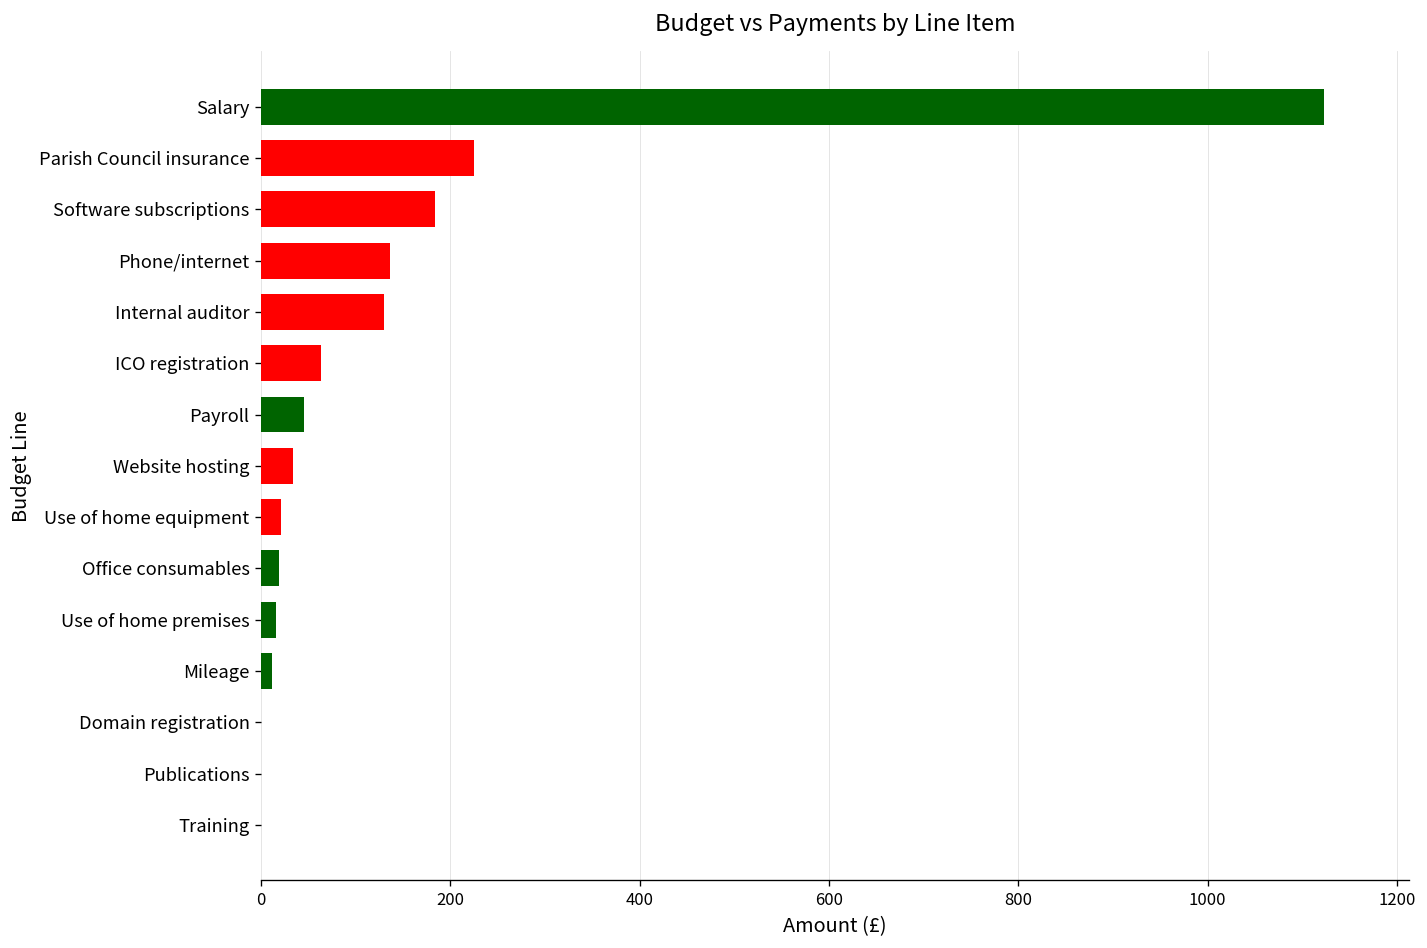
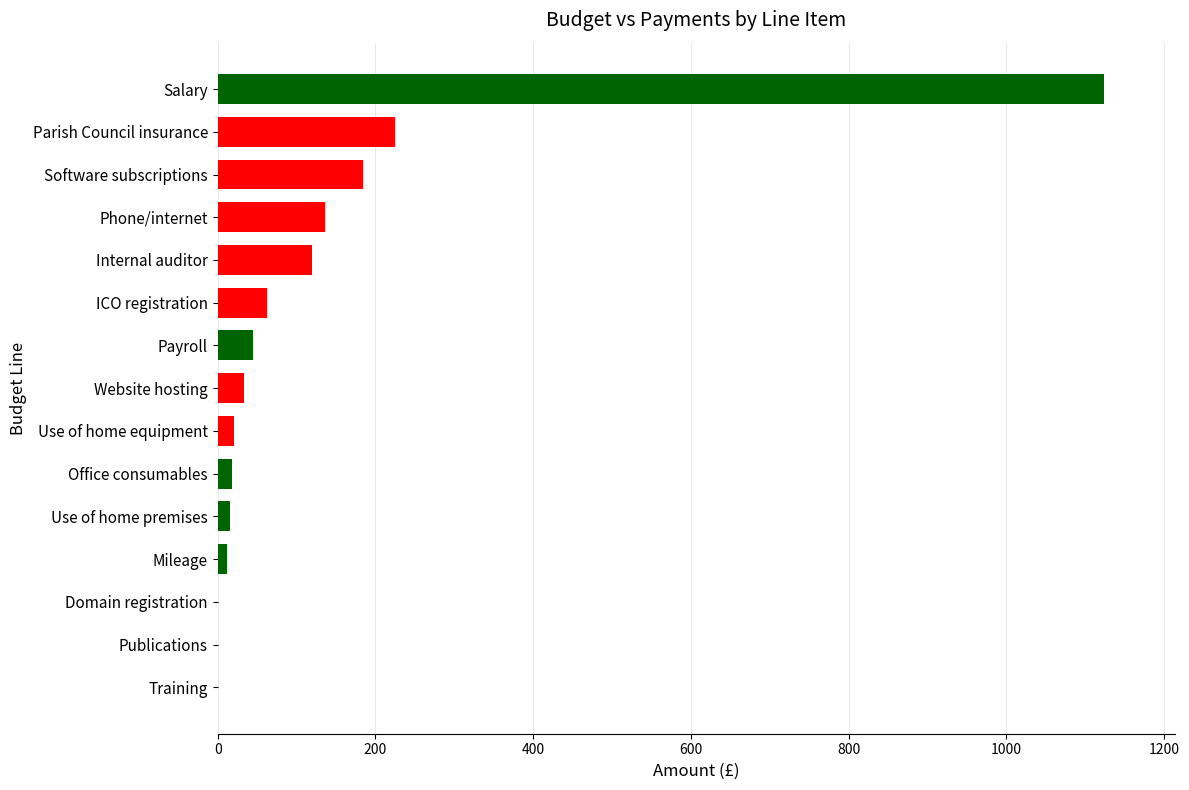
  {
    "Salary": 1120,
    "Parish Council insurance": 230,
    "Software subscriptions": 180,
    "Phone/internet": 140,
-   "Internal auditor": 130,
+   "Internal auditor": 120,
    "ICO registration": 60,
    "Payroll": 50,
    "Website hosting": 30,
    "Use of home equipment": 20,
    "Office consumables": 20,
    "Use of home premises": 20,
    "Mileage": 10,
    "Domain registration": 0,
    "Publications": 0,
    "Training": 0
  }
